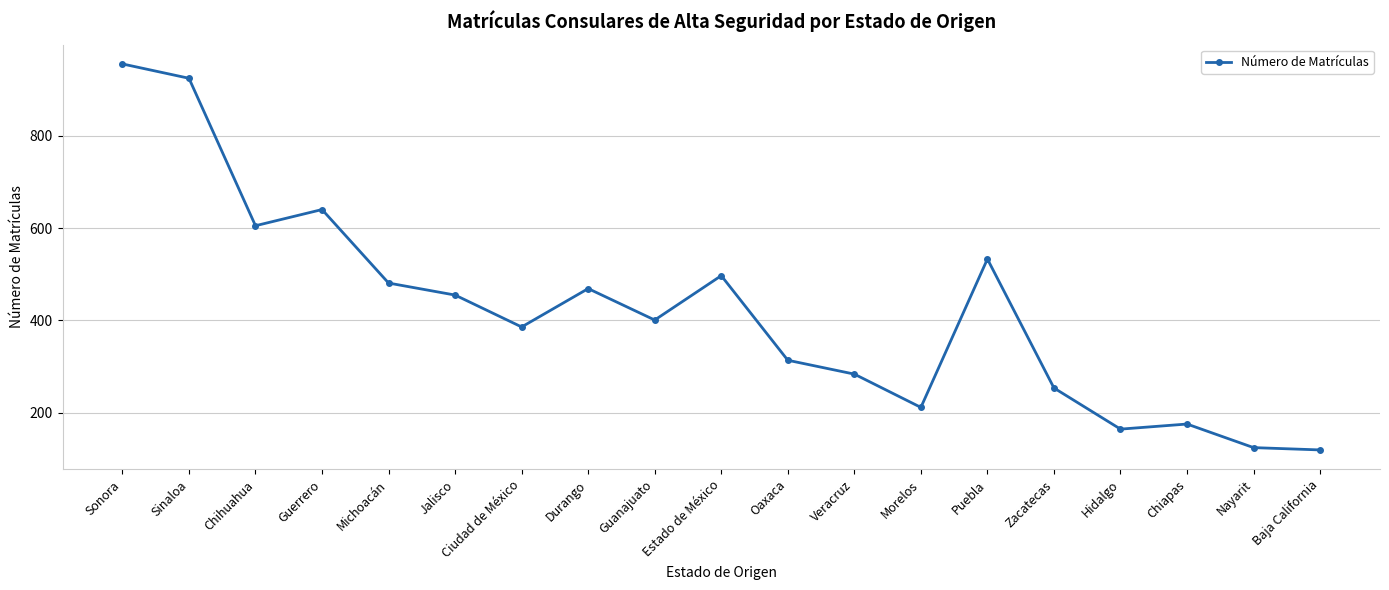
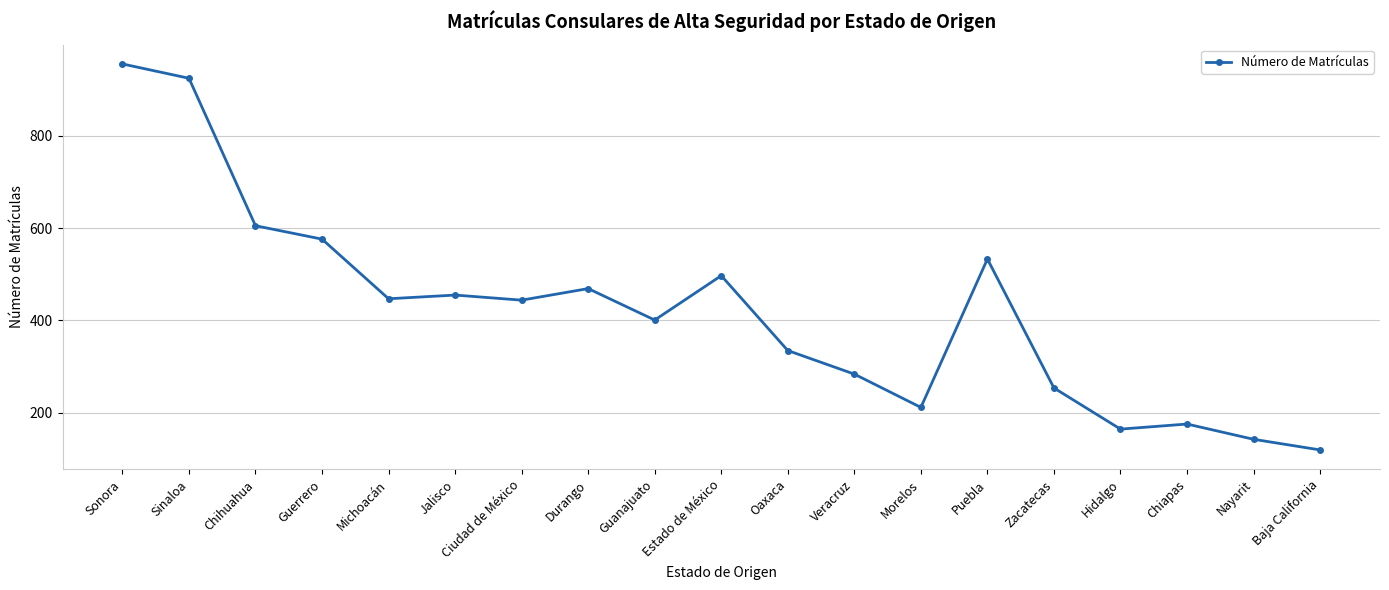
  {
    "Sonora": 960,
    "Sinaloa": 920,
    "Chihuahua": 610,
-   "Guerrero": 640,
-   "Michoacán": 480,
+   "Guerrero": 580,
+   "Michoacán": 450,
    "Jalisco": 460,
-   "Ciudad de México": 390,
+   "Ciudad de México": 440,
    "Durango": 470,
    "Guanajuato": 400,
    "Estado de México": 500,
-   "Oaxaca": 310,
+   "Oaxaca": 340,
    "Veracruz": 280,
    "Morelos": 210,
    "Puebla": 530,
    "Zacatecas": 250,
    "Hidalgo": 170,
    "Chiapas": 180,
-   "Nayarit": 130,
+   "Nayarit": 140,
    "Baja California": 120
  }
